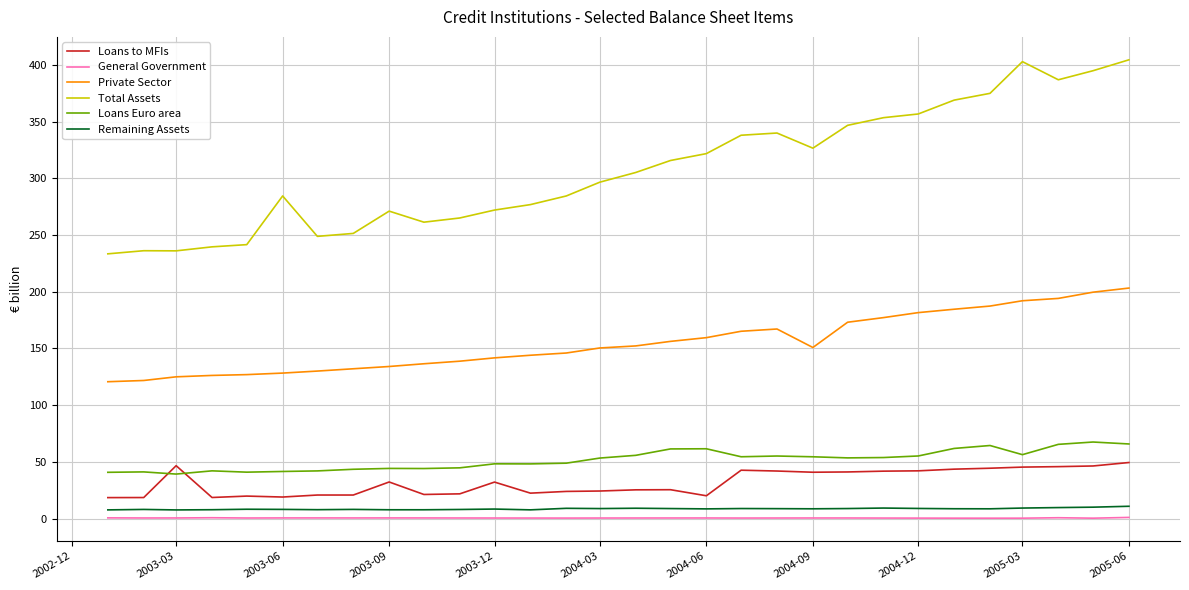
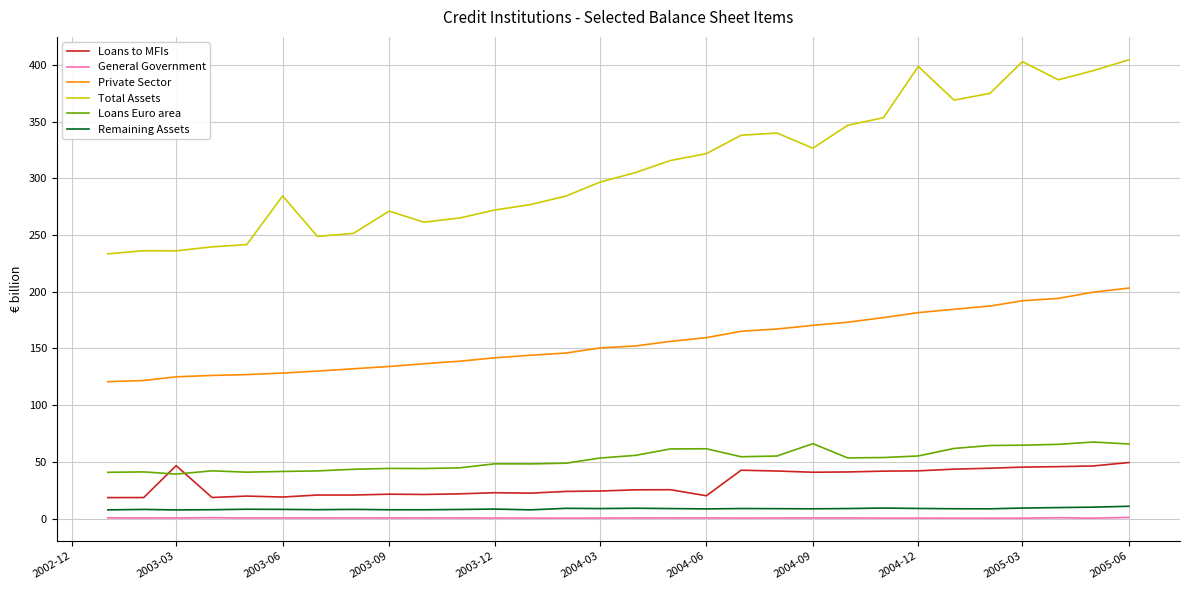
  {
    "Loans to MFIs": {
      "2003-03": 47,
      "2003-06": 19,
-     "2003-09": 32,
-     "2003-12": 32,
+     "2003-09": 22,
+     "2003-12": 23,
      "2004-03": 24,
      "2004-06": 20,
      "2004-09": 41,
      "2004-12": 42,
      "2005-03": 45,
      "2005-06": 49
    },
    "General Government": {
      "2003-03": 1,
      "2003-06": 1,
      "2003-09": 1,
      "2003-12": 0,
      "2004-03": 0,
      "2004-06": 1,
      "2004-09": 1,
      "2004-12": 0,
      "2005-03": 0,
      "2005-06": 1
    },
    "Private Sector": {
      "2003-03": 125,
      "2003-06": 128,
      "2003-09": 134,
      "2003-12": 142,
      "2004-03": 150,
      "2004-06": 160,
-     "2004-09": 151,
+     "2004-09": 170,
      "2004-12": 182,
      "2005-03": 192,
      "2005-06": 203
    },
    "Total Assets": {
      "2003-03": 236,
      "2003-06": 284,
      "2003-09": 271,
      "2003-12": 272,
      "2004-03": 297,
      "2004-06": 322,
      "2004-09": 327,
-     "2004-12": 357,
+     "2004-12": 399,
      "2005-03": 403,
      "2005-06": 404
    },
    "Loans Euro area": {
      "2003-03": 39,
      "2003-06": 42,
      "2003-09": 44,
      "2003-12": 48,
      "2004-03": 53,
      "2004-06": 62,
-     "2004-09": 54,
+     "2004-09": 66,
      "2004-12": 55,
-     "2005-03": 56,
+     "2005-03": 65,
      "2005-06": 66
    },
    "Remaining Assets": {
      "2003-03": 8,
      "2003-06": 8,
      "2003-09": 8,
      "2003-12": 8,
      "2004-03": 9,
      "2004-06": 9,
      "2004-09": 9,
      "2004-12": 9,
      "2005-03": 9,
      "2005-06": 11
    }
  }
